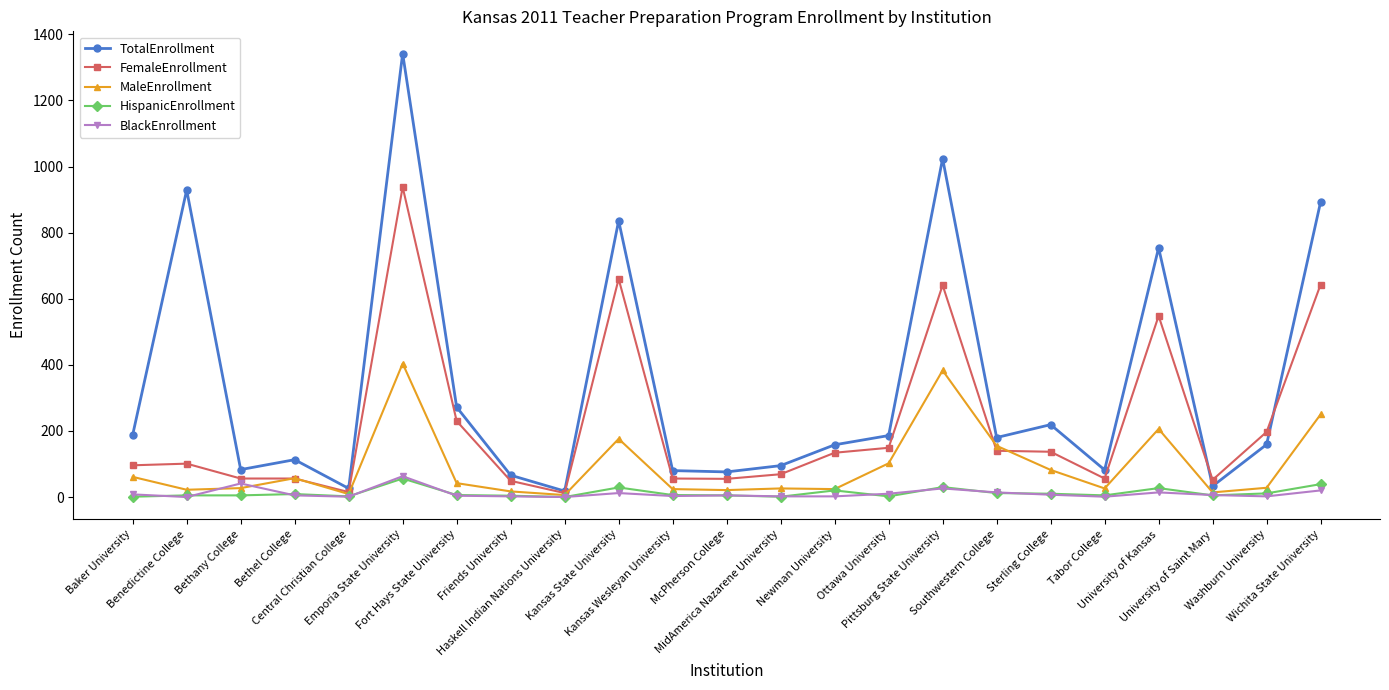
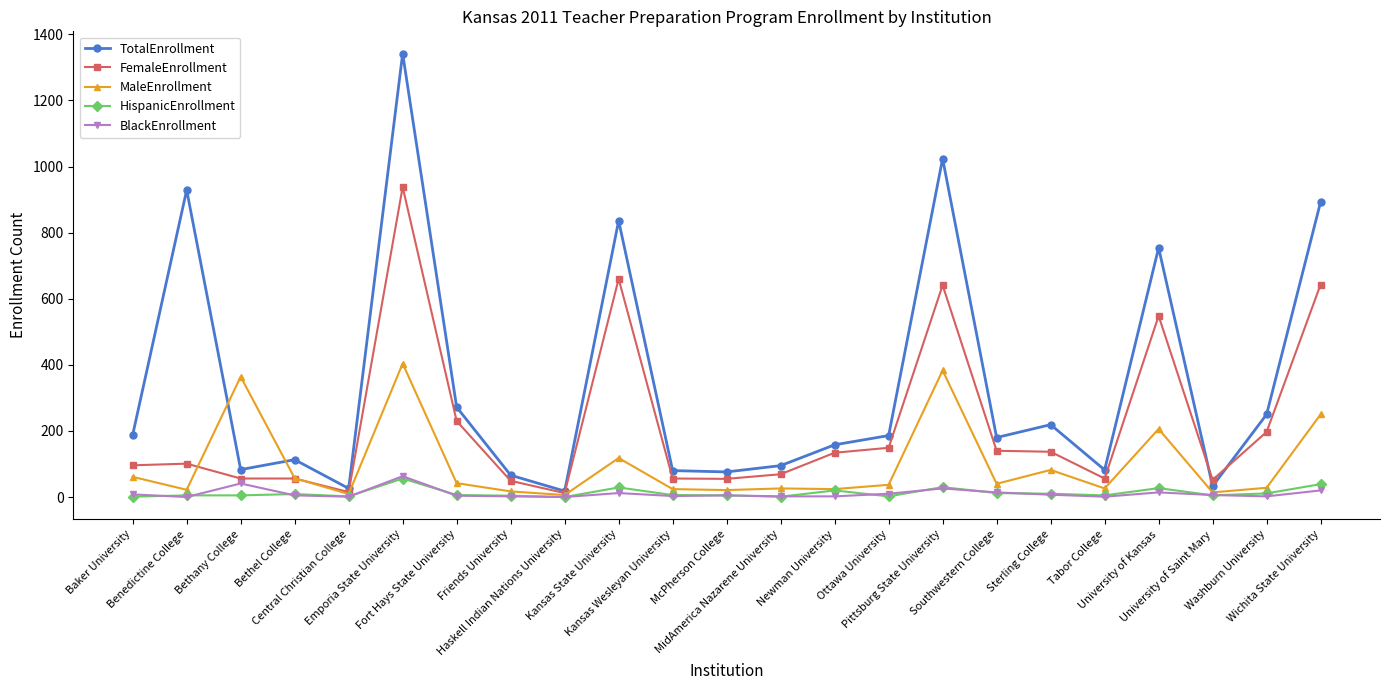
  {
    "TotalEnrollment": {
      "Baker University": 190,
      "Benedictine College": 930,
      "Bethany College": 80,
      "Bethel College": 110,
      "Central Christian College": 30,
      "Emporia State University": 1340,
      "Fort Hays State University": 270,
      "Friends University": 70,
      "Kansas State University": 840,
      "Kansas Wesleyan University": 80,
      "McPherson College": 80,
      "MidAmerica Nazarene University": 100,
      "Newman University": 160,
      "Ottawa University": 190,
      "Pittsburg State University": 1020,
      "Southwestern College": 180,
      "Sterling College": 220,
      "Tabor College": 80,
      "University of Kansas": 750,
      "University of Saint Mary": 30,
-     "Washburn University": 160,
+     "Washburn University": 250,
      "Wichita State University": 890
    },
    "FemaleEnrollment": {
      "Baker University": 100,
      "Benedictine College": 100,
      "Bethany College": 60,
      "Emporia State University": 940,
      "Fort Hays State University": 230,
      "Friends University": 50,
      "Kansas State University": 660,
      "Kansas Wesleyan University": 60,
      "McPherson College": 60,
      "MidAmerica Nazarene University": 70,
      "Newman University": 130,
      "Ottawa University": 150,
      "Pittsburg State University": 640,
      "Southwestern College": 140,
      "Sterling College": 140,
      "Tabor College": 60,
      "University of Kansas": 550,
      "University of Saint Mary": 50,
      "Washburn University": 200,
      "Wichita State University": 640
    },
    "MaleEnrollment": {
      "Baker University": 60,
      "Benedictine College": 20,
-     "Bethany College": 30,
+     "Bethany College": 360,
      "Emporia State University": 400,
      "Fort Hays State University": 40,
      "Friends University": 20,
-     "Kansas State University": 180,
+     "Kansas State University": 120,
      "Kansas Wesleyan University": 20,
      "McPherson College": 20,
      "MidAmerica Nazarene University": 30,
-     "Ottawa University": 100,
+     "Ottawa University": 40,
      "Pittsburg State University": 380,
-     "Southwestern College": 160,
+     "Southwestern College": 40,
      "Sterling College": 80,
      "Tabor College": 30,
      "University of Kansas": 210,
      "University of Saint Mary": 10,
      "Washburn University": 30,
      "Wichita State University": 250
    },
    "HispanicEnrollment": {
      "Bethany College": 10,
      "Kansas State University": 30,
      "Ottawa University": 0,
      "University of Kansas": 30,
      "Washburn University": 10,
      "Wichita State University": 40
    },
    "BlackEnrollment": {
      "Bethany College": 40,
      "Kansas State University": 10,
      "Newman University": 0,
      "Ottawa University": 10,
      "University of Kansas": 10,
      "Washburn University": 0,
      "Wichita State University": 20
    }
  }
